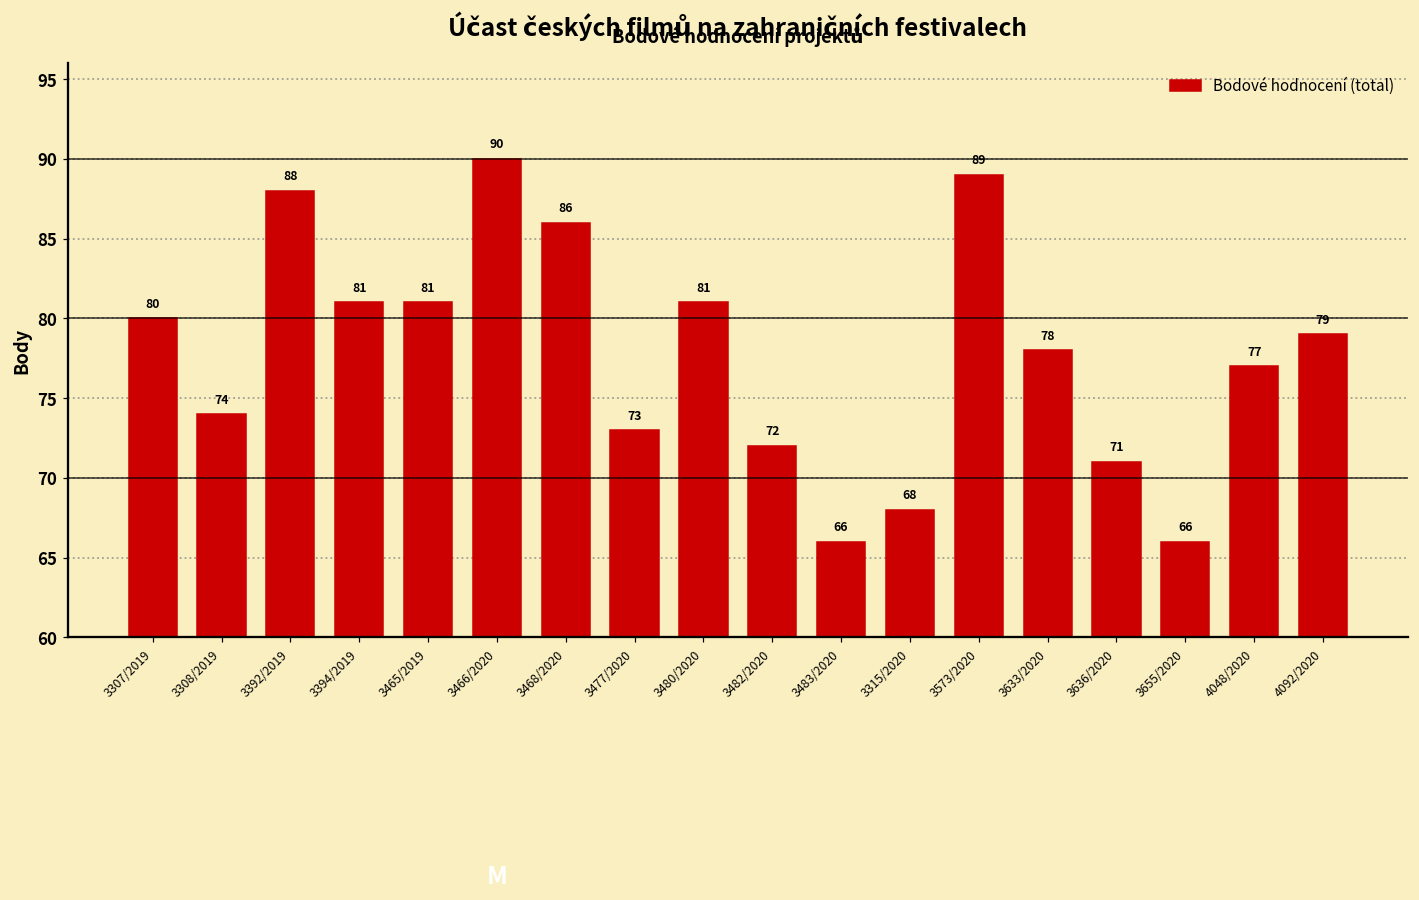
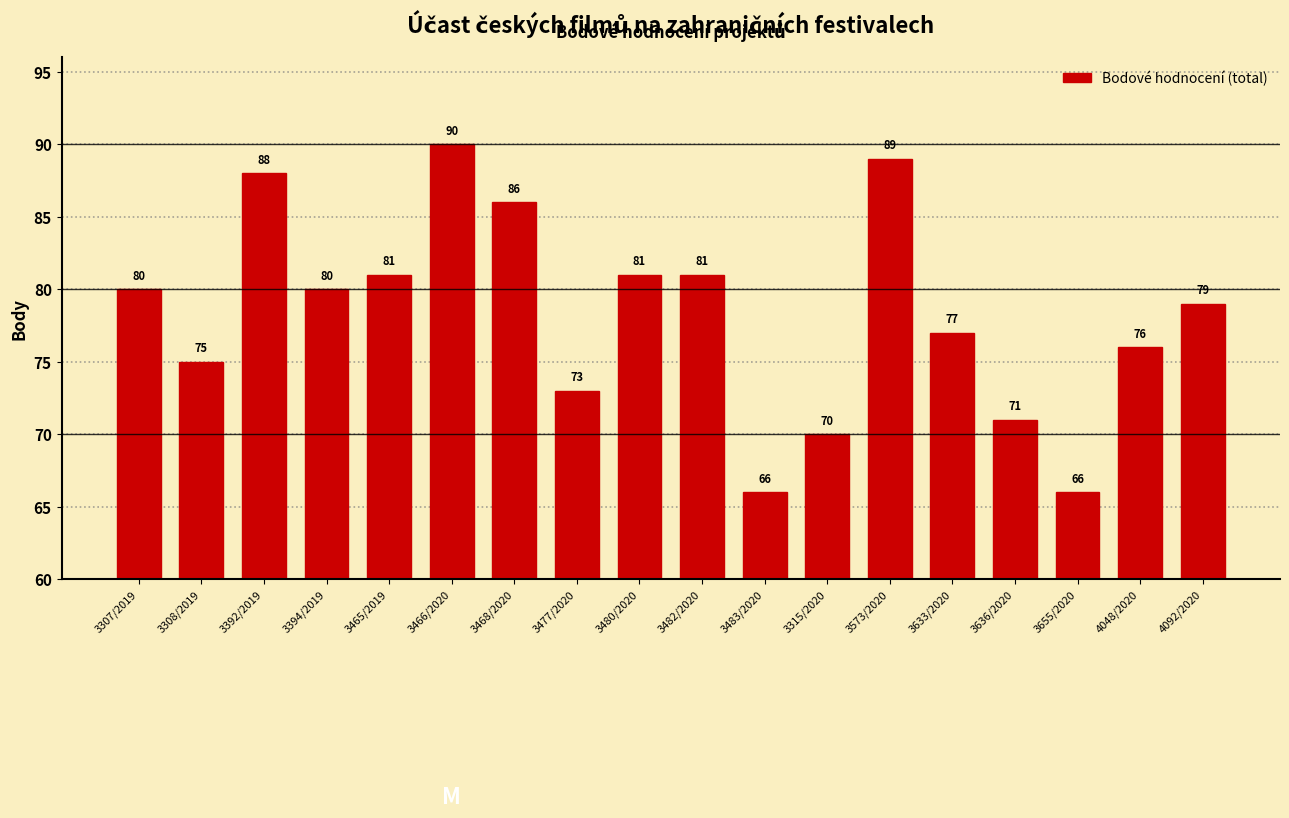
  {
    "3307/2019": 80,
-   "3308/2019": 74,
+   "3308/2019": 75,
    "3392/2019": 88,
-   "3394/2019": 81,
+   "3394/2019": 80,
    "3465/2019": 81,
    "3466/2020": 90,
    "3468/2020": 86,
    "3477/2020": 73,
    "3480/2020": 81,
-   "3482/2020": 72,
+   "3482/2020": 81,
    "3483/2020": 66,
-   "3315/2020": 68,
+   "3315/2020": 70,
    "3573/2020": 89,
-   "3633/2020": 78,
+   "3633/2020": 77,
    "3636/2020": 71,
    "3655/2020": 66,
-   "4048/2020": 77,
+   "4048/2020": 76,
    "4092/2020": 79
  }
